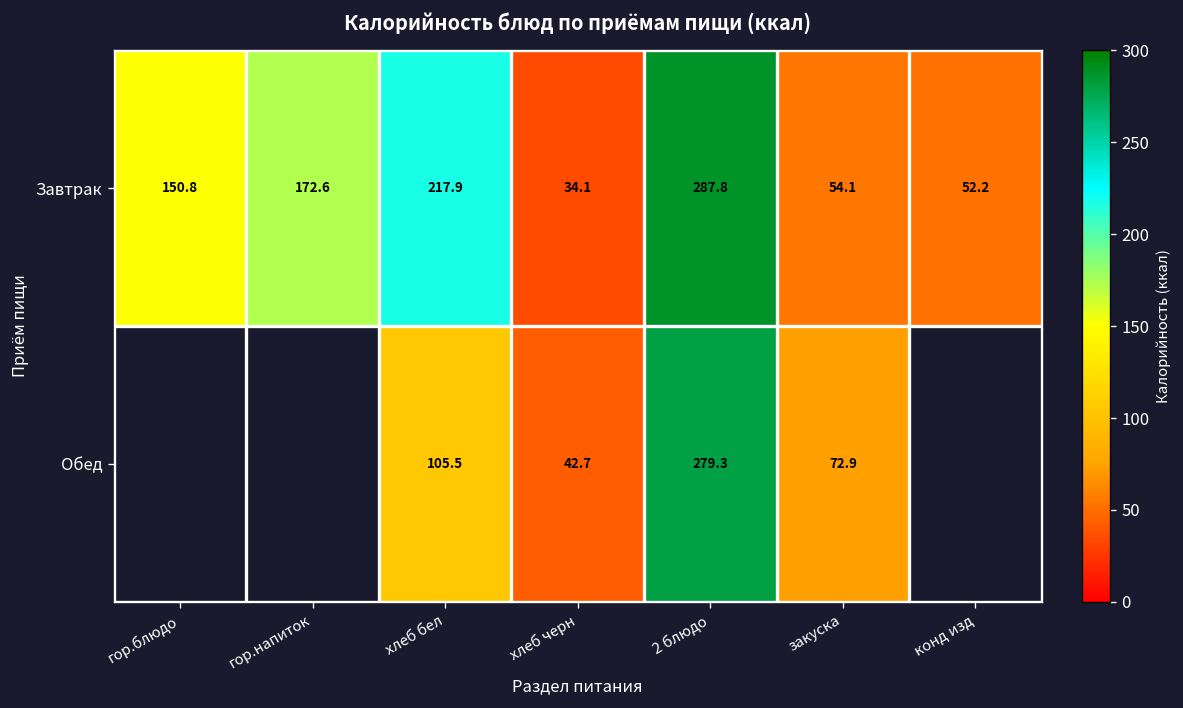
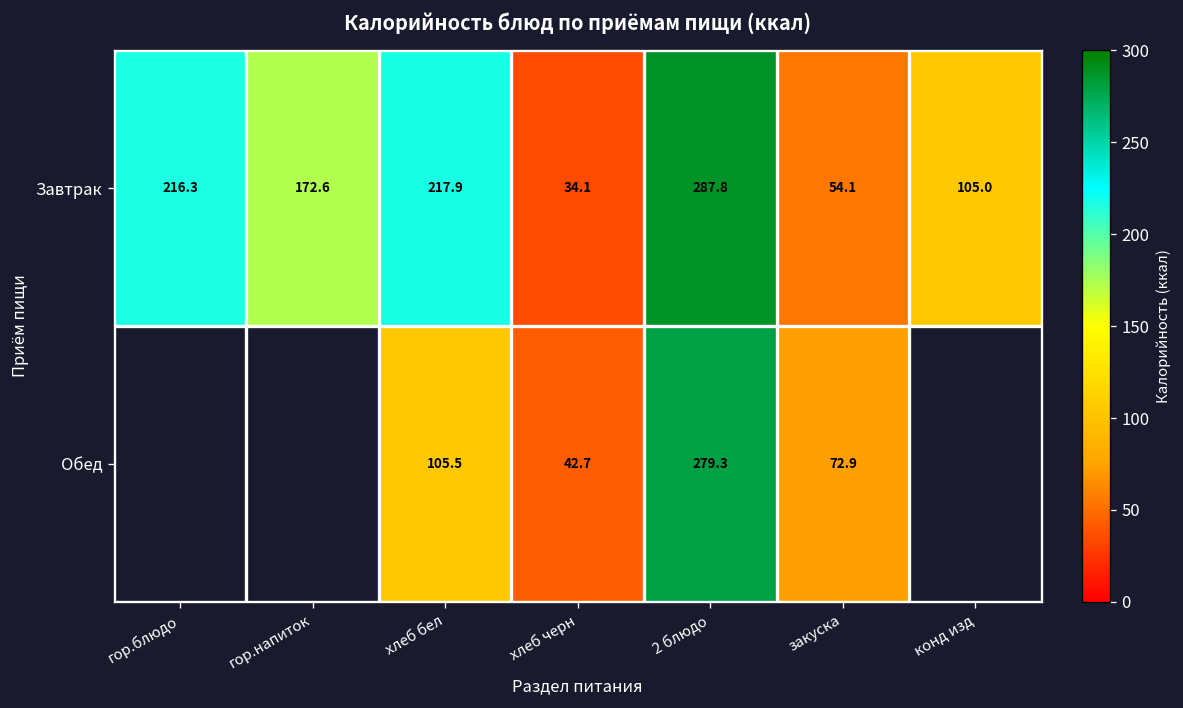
  {
    "Завтрак": {
-     "гор.блюдо": 150.8,
+     "гор.блюдо": 216.3,
      "гор.напиток": 172.6,
      "хлеб бел": 217.9,
      "хлеб черн": 34.1,
      "2 блюдо": 287.8,
      "закуска": 54.1,
-     "конд изд": 52.2
+     "конд изд": 105.0
    },
    "Обед": {
      "хлеб бел": 105.5,
      "хлеб черн": 42.7,
      "2 блюдо": 279.3,
      "закуска": 72.9
    }
  }
